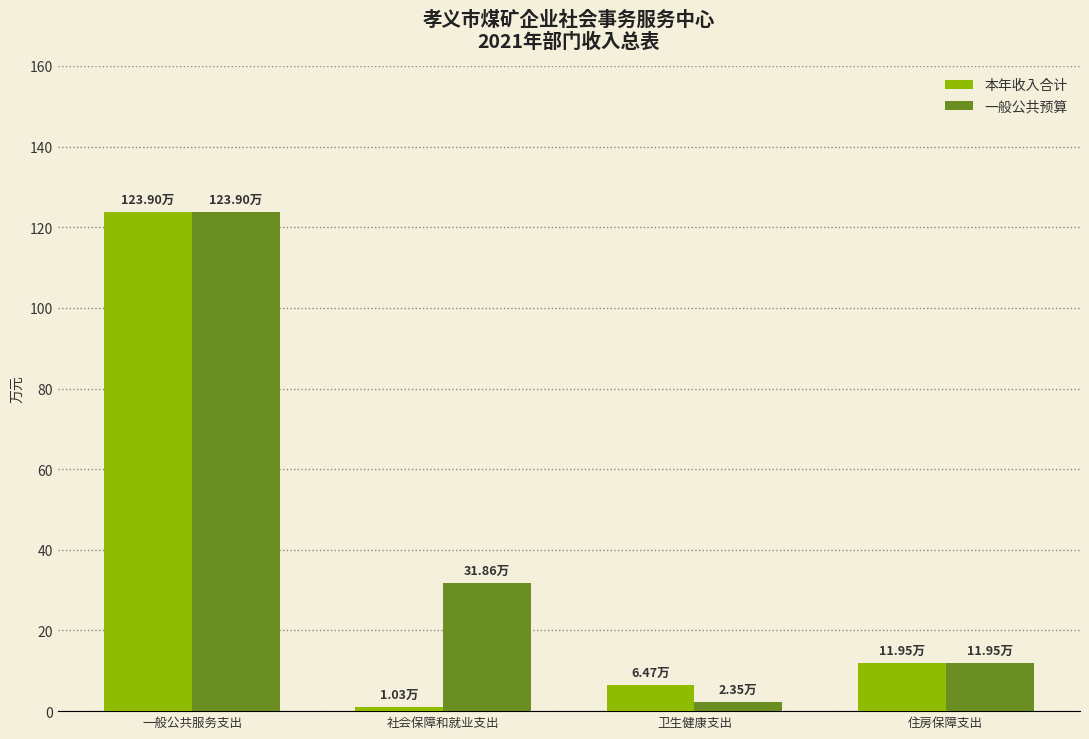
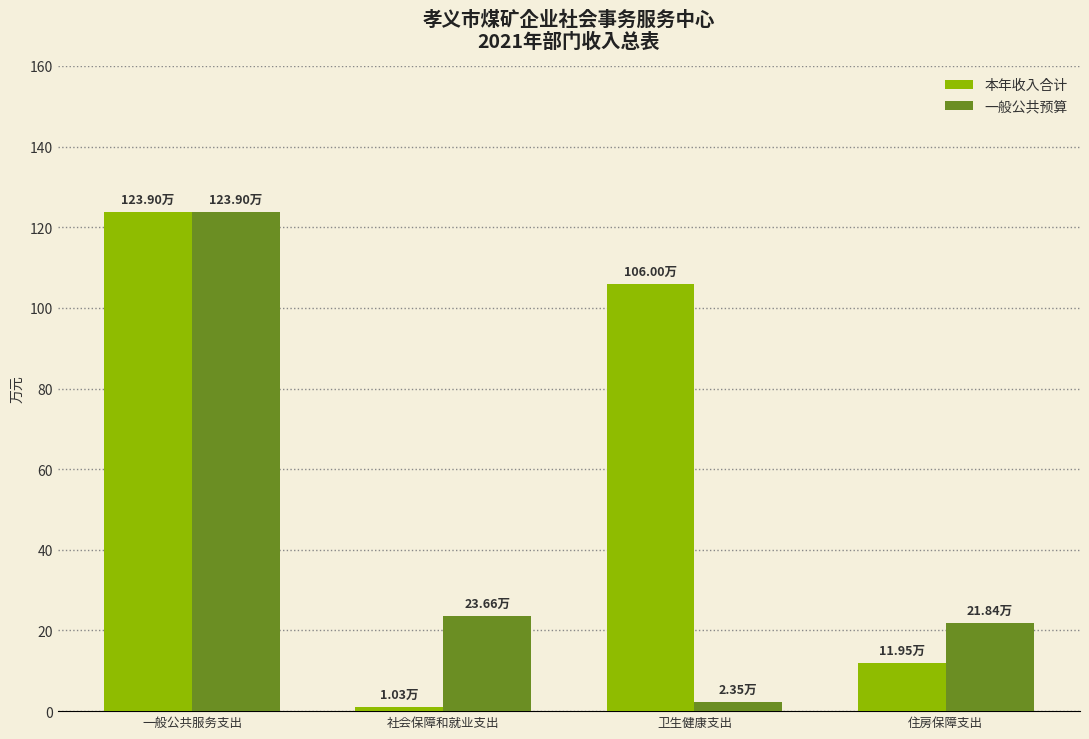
  {
    "本年收入合计": {
      "一般公共服务支出": "123.90万",
      "社会保障和就业支出": "1.03万",
-     "卫生健康支出": "6.47万",
+     "卫生健康支出": "106.00万",
      "住房保障支出": "11.95万"
    },
    "一般公共预算": {
      "一般公共服务支出": "123.90万",
-     "社会保障和就业支出": "31.86万",
+     "社会保障和就业支出": "23.66万",
      "卫生健康支出": "2.35万",
-     "住房保障支出": "11.95万"
+     "住房保障支出": "21.84万"
    }
  }
